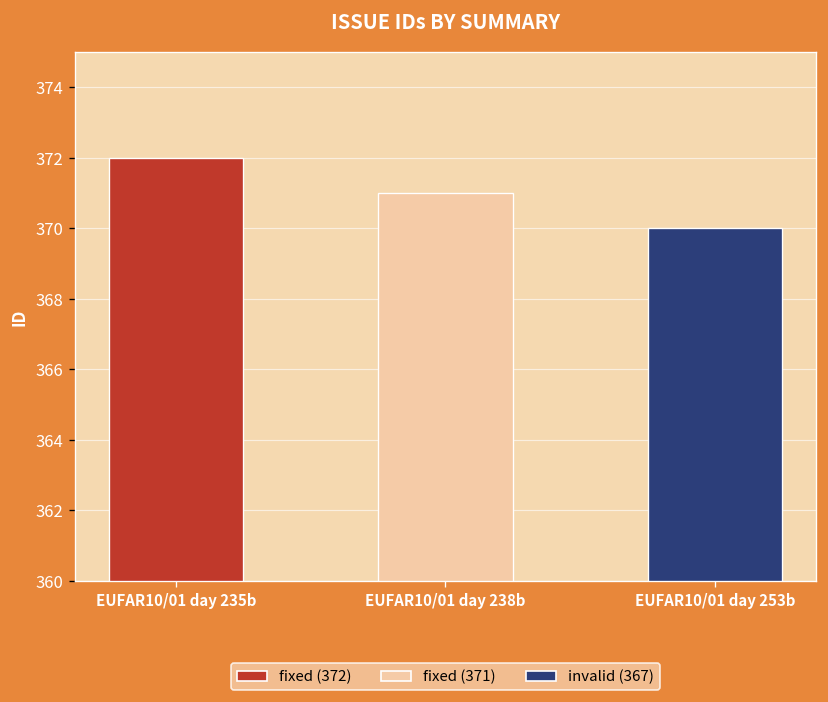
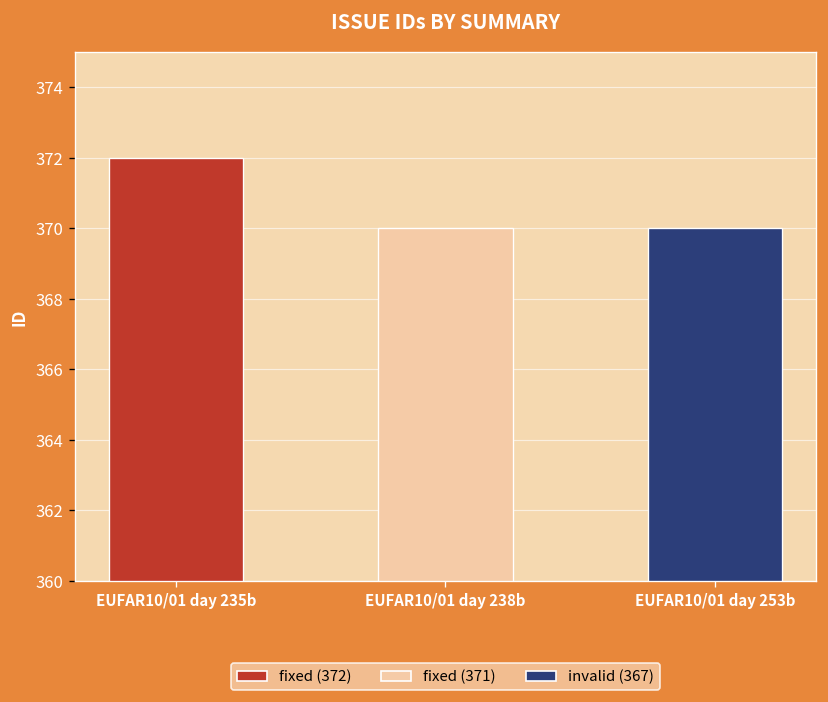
  {
    "EUFAR10/01 day 235b": 372,
-   "EUFAR10/01 day 238b": 371,
+   "EUFAR10/01 day 238b": 370,
    "EUFAR10/01 day 253b": 370
  }
